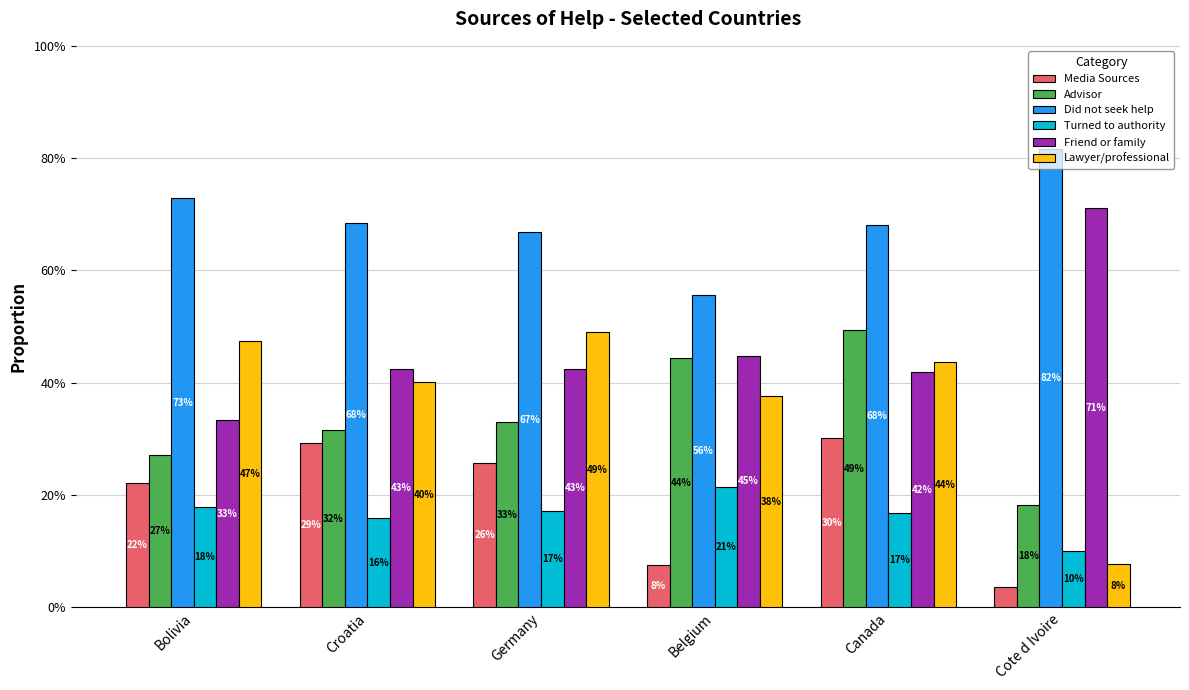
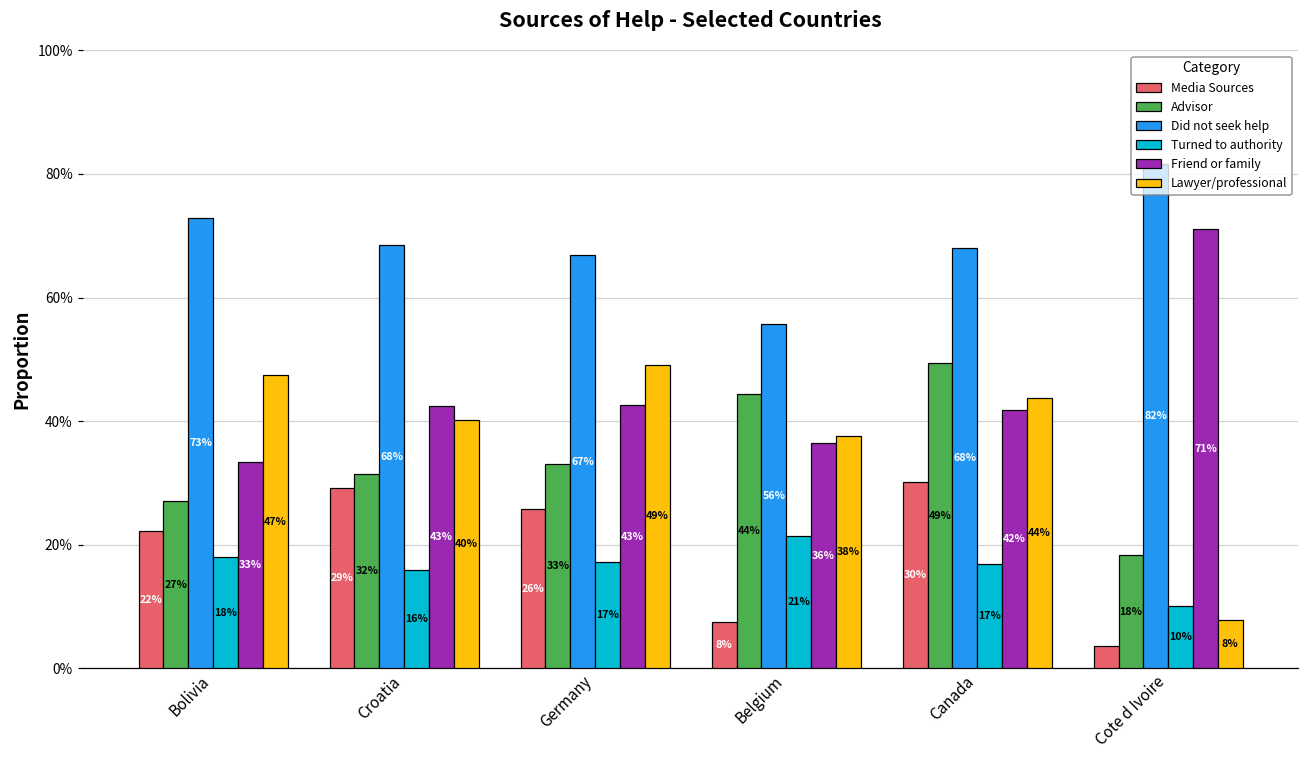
  {
    "Media Sources": {
      "Bolivia": "22%",
      "Croatia": "29%",
      "Germany": "26%",
      "Belgium": "8%",
      "Canada": "30%"
    },
    "Advisor": {
      "Bolivia": "27%",
      "Croatia": "32%",
      "Germany": "33%",
      "Belgium": "44%",
      "Canada": "49%",
      "Cote d Ivoire": "18%"
    },
    "Friend or family": {
      "Bolivia": "33%",
      "Croatia": "43%",
      "Germany": "43%",
-     "Belgium": "45%",
+     "Belgium": "36%",
      "Canada": "42%",
      "Cote d Ivoire": "71%"
    },
    "Lawyer/professional": {
      "Bolivia": "47%",
      "Croatia": "40%",
      "Germany": "49%",
      "Belgium": "38%",
      "Canada": "44%",
      "Cote d Ivoire": "8%"
    }
  }
